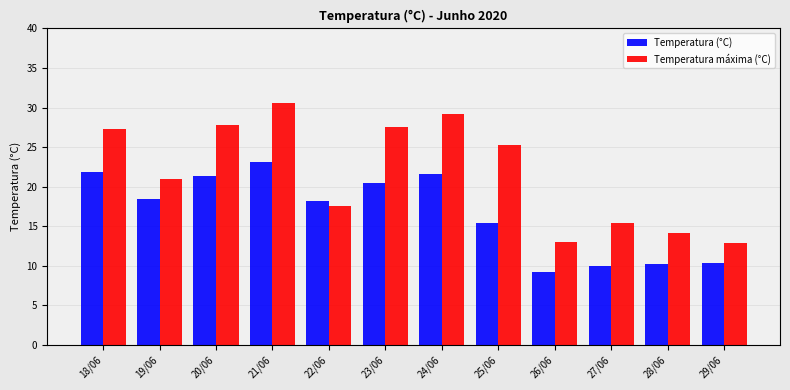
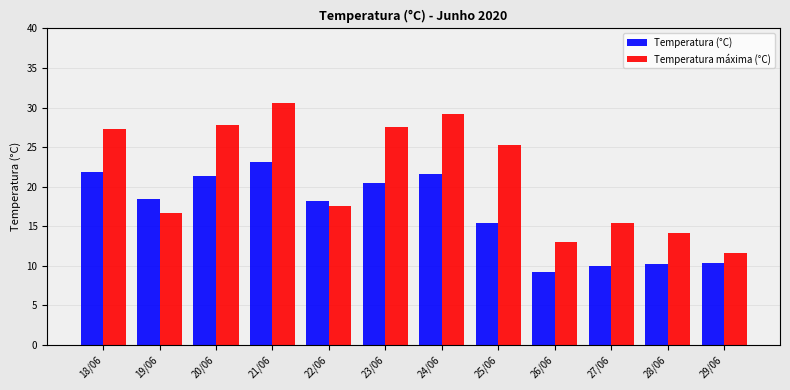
  {
    "Temperatura (°C)": {
      "18/06": 22,
      "19/06": 18,
      "20/06": 21,
      "21/06": 23,
      "22/06": 18,
      "23/06": 20,
      "24/06": 22,
      "25/06": 15,
      "26/06": 9,
      "27/06": 10,
      "28/06": 10,
      "29/06": 10
    },
    "Temperatura máxima (°C)": {
      "18/06": 27,
-     "19/06": 21,
+     "19/06": 17,
      "20/06": 28,
      "21/06": 31,
      "22/06": 18,
      "23/06": 28,
      "24/06": 29,
      "25/06": 25,
      "26/06": 13,
      "27/06": 15,
      "28/06": 14,
-     "29/06": 13
+     "29/06": 12
    }
  }
